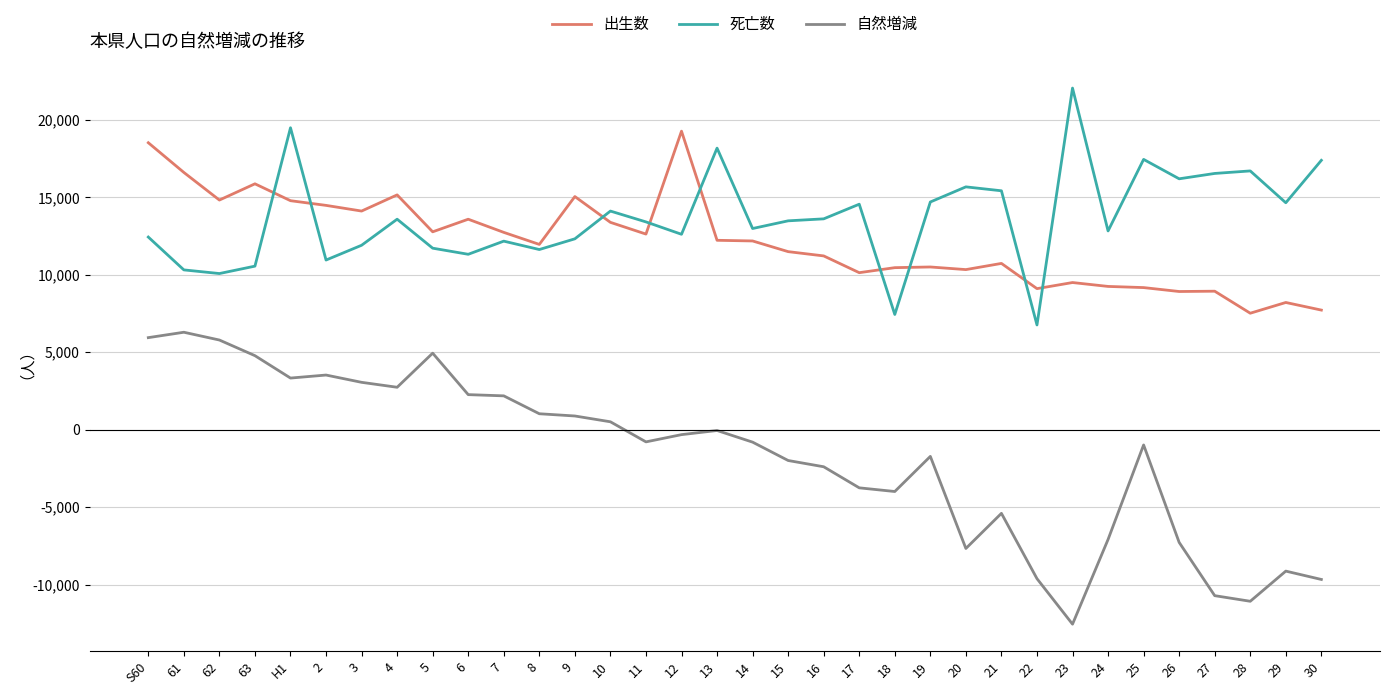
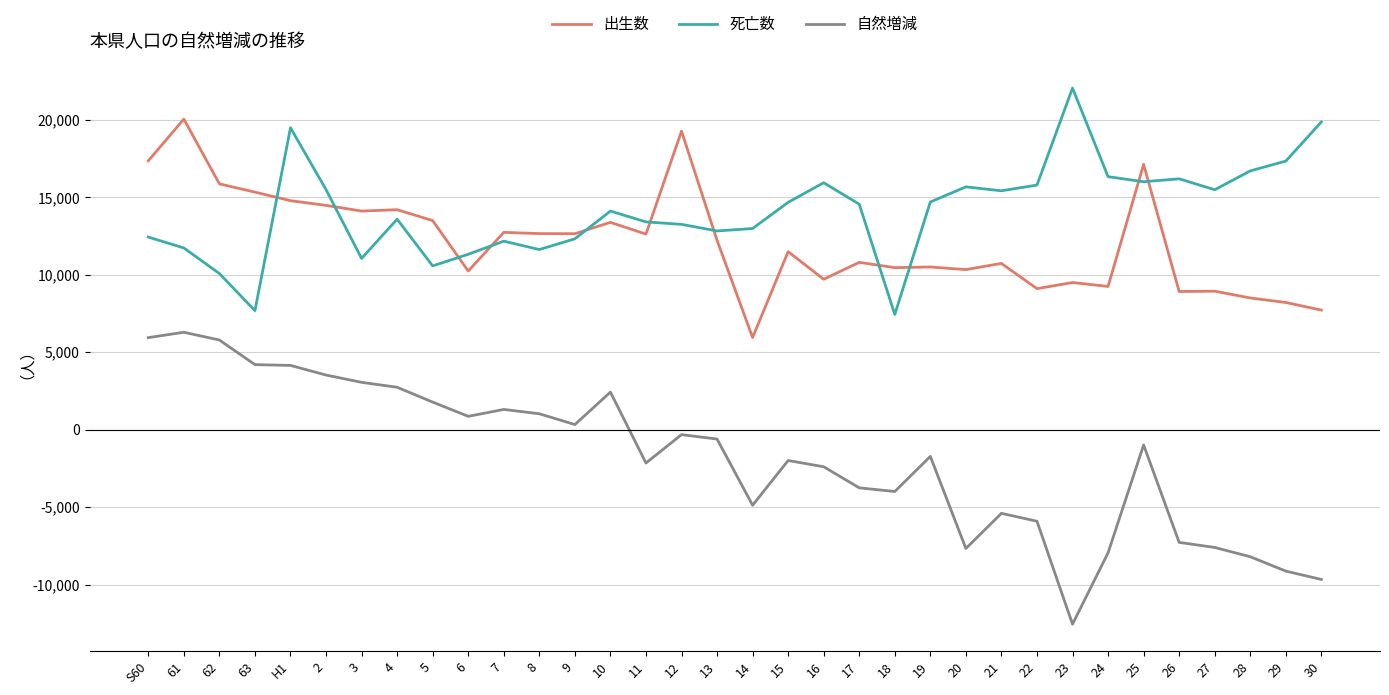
  {
    "出生数": {
-     "S60": "18,500",
-     "61": "16,600",
-     "62": "14,800",
-     "63": "15,900",
+     "S60": "17,400",
+     "61": "20,000",
+     "62": "15,900",
+     "63": "15,300",
      "H1": "14,800",
      "2": "14,500",
      "3": "14,100",
-     "4": "15,200",
-     "5": "12,800",
-     "6": "13,600",
+     "4": "14,200",
+     "5": "13,500",
+     "6": "10,200",
      "7": "12,700",
-     "8": "12,000",
-     "9": "15,000",
+     "8": "12,700",
+     "9": "12,600",
      "10": "13,400",
      "11": "12,600",
      "12": "19,300",
      "13": "12,200",
-     "14": "12,200",
+     "14": "6,000",
      "15": "11,500",
-     "16": "11,200",
-     "17": "10,100",
+     "16": "9,700",
+     "17": "10,800",
      "18": "10,500",
      "19": "10,500",
      "20": "10,300",
      "21": "10,700",
      "22": "9,100",
      "23": "9,500",
      "24": "9,200",
-     "25": "9,200",
+     "25": "17,100",
      "26": "8,900",
      "27": "8,900",
-     "28": "7,500",
+     "28": "8,500",
      "29": "8,200",
      "30": "7,700"
    },
    "死亡数": {
      "S60": "12,400",
-     "61": "10,300",
+     "61": "11,700",
      "62": "10,100",
-     "63": "10,600",
+     "63": "7,700",
      "H1": "19,500",
-     "2": "10,900",
-     "3": "11,900",
+     "2": "15,500",
+     "3": "11,100",
      "4": "13,600",
-     "5": "11,700",
+     "5": "10,600",
      "6": "11,300",
      "7": "12,200",
      "8": "11,600",
      "9": "12,300",
      "10": "14,100",
      "11": "13,400",
-     "12": "12,600",
-     "13": "18,200",
+     "12": "13,300",
+     "13": "12,800",
      "14": "13,000",
-     "15": "13,500",
-     "16": "13,600",
+     "15": "14,700",
+     "16": "15,900",
      "17": "14,600",
      "18": "7,400",
      "19": "14,700",
      "20": "15,700",
      "21": "15,400",
-     "22": "6,800",
+     "22": "15,800",
      "23": "22,000",
-     "24": "12,800",
-     "25": "17,400",
+     "24": "16,300",
+     "25": "16,000",
      "26": "16,200",
-     "27": "16,500",
+     "27": "15,500",
      "28": "16,700",
-     "29": "14,600",
-     "30": "17,400"
+     "29": "17,300",
+     "30": "19,900"
    },
    "自然増減": {
      "S60": "5,900",
      "61": "6,300",
      "62": "5,800",
-     "63": "4,800",
-     "H1": "3,300",
+     "63": "4,200",
+     "H1": "4,100",
      "2": "3,500",
      "3": "3,100",
      "4": "2,700",
-     "5": "4,900",
-     "6": "2,300",
-     "7": "2,200",
+     "5": "1,800",
+     "6": "900",
+     "7": "1,300",
      "8": "1,000",
-     "9": "900",
-     "10": "500",
-     "11": "-800",
+     "9": "300",
+     "10": "2,400",
+     "11": "-2,200",
      "12": "-300",
-     "13": "-100",
-     "14": "-800",
+     "13": "-600",
+     "14": "-4,900",
      "15": "-2,000",
      "16": "-2,400",
      "17": "-3,800",
      "18": "-4,000",
      "19": "-1,700",
      "20": "-7,700",
      "21": "-5,400",
-     "22": "-9,600",
+     "22": "-5,900",
      "23": "-12,600",
-     "24": "-7,100",
+     "24": "-7,900",
      "25": "-1,000",
      "26": "-7,300",
-     "27": "-10,700",
-     "28": "-11,100",
+     "27": "-7,600",
+     "28": "-8,200",
      "29": "-9,100",
      "30": "-9,700"
    }
  }
